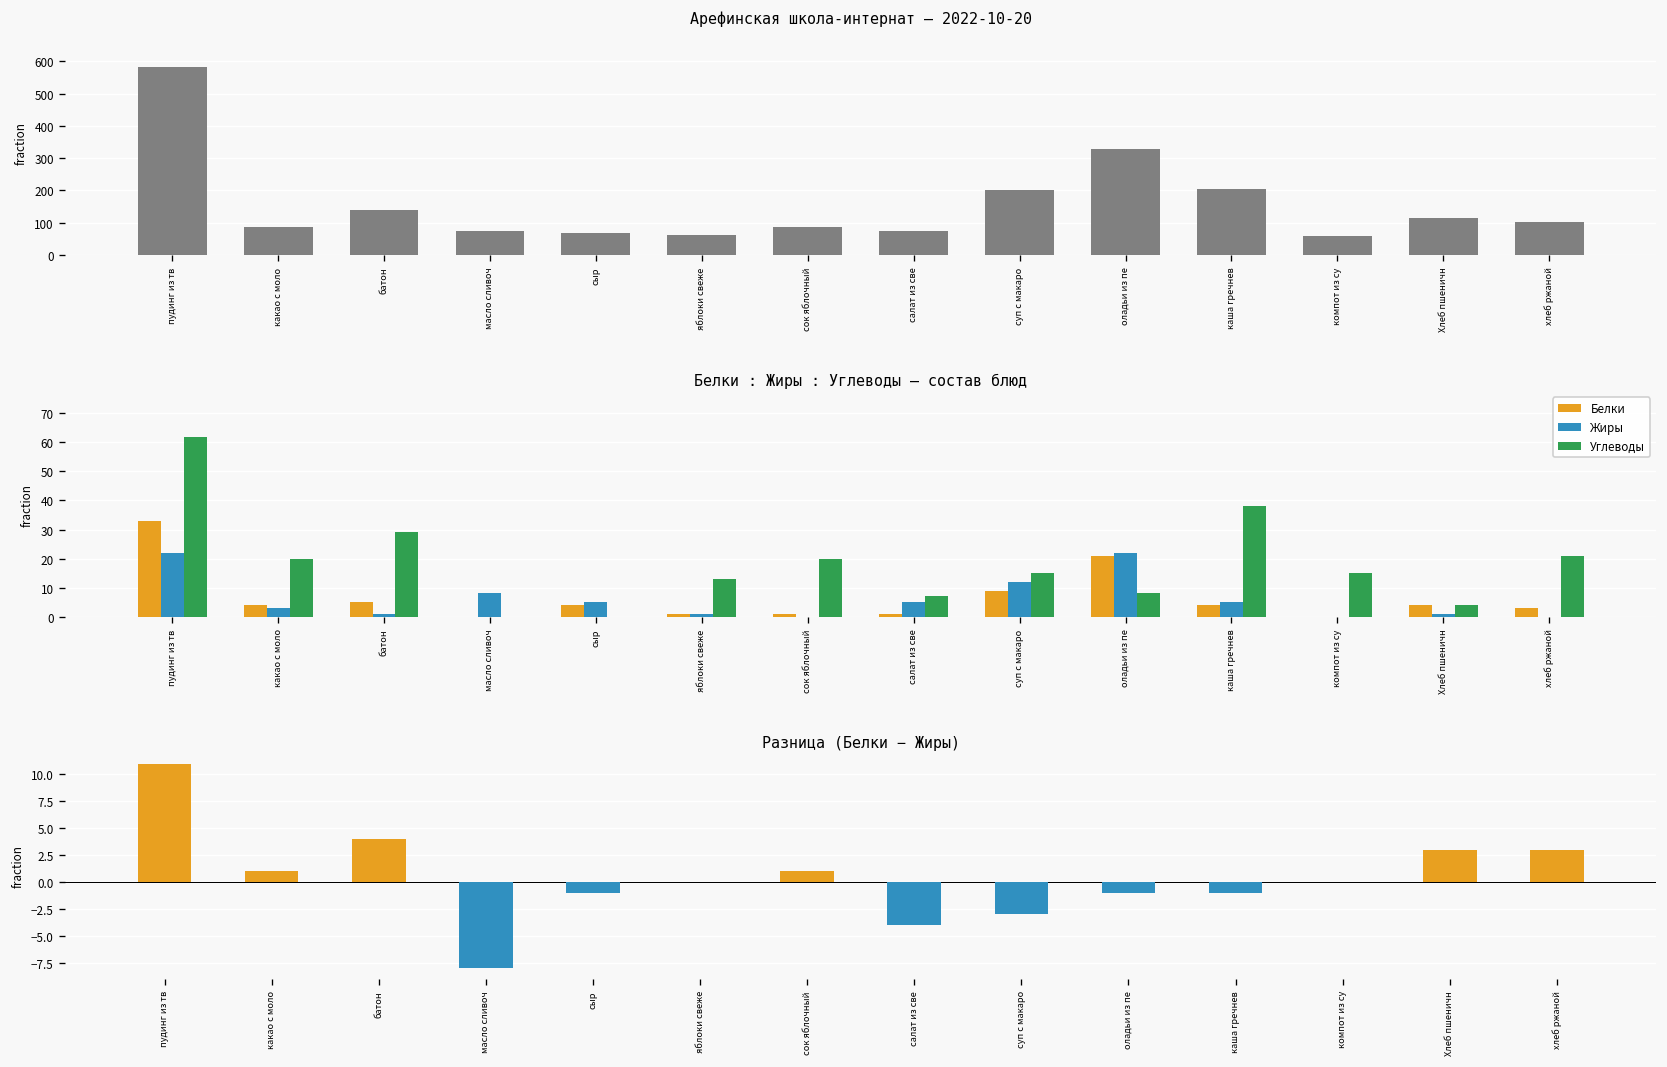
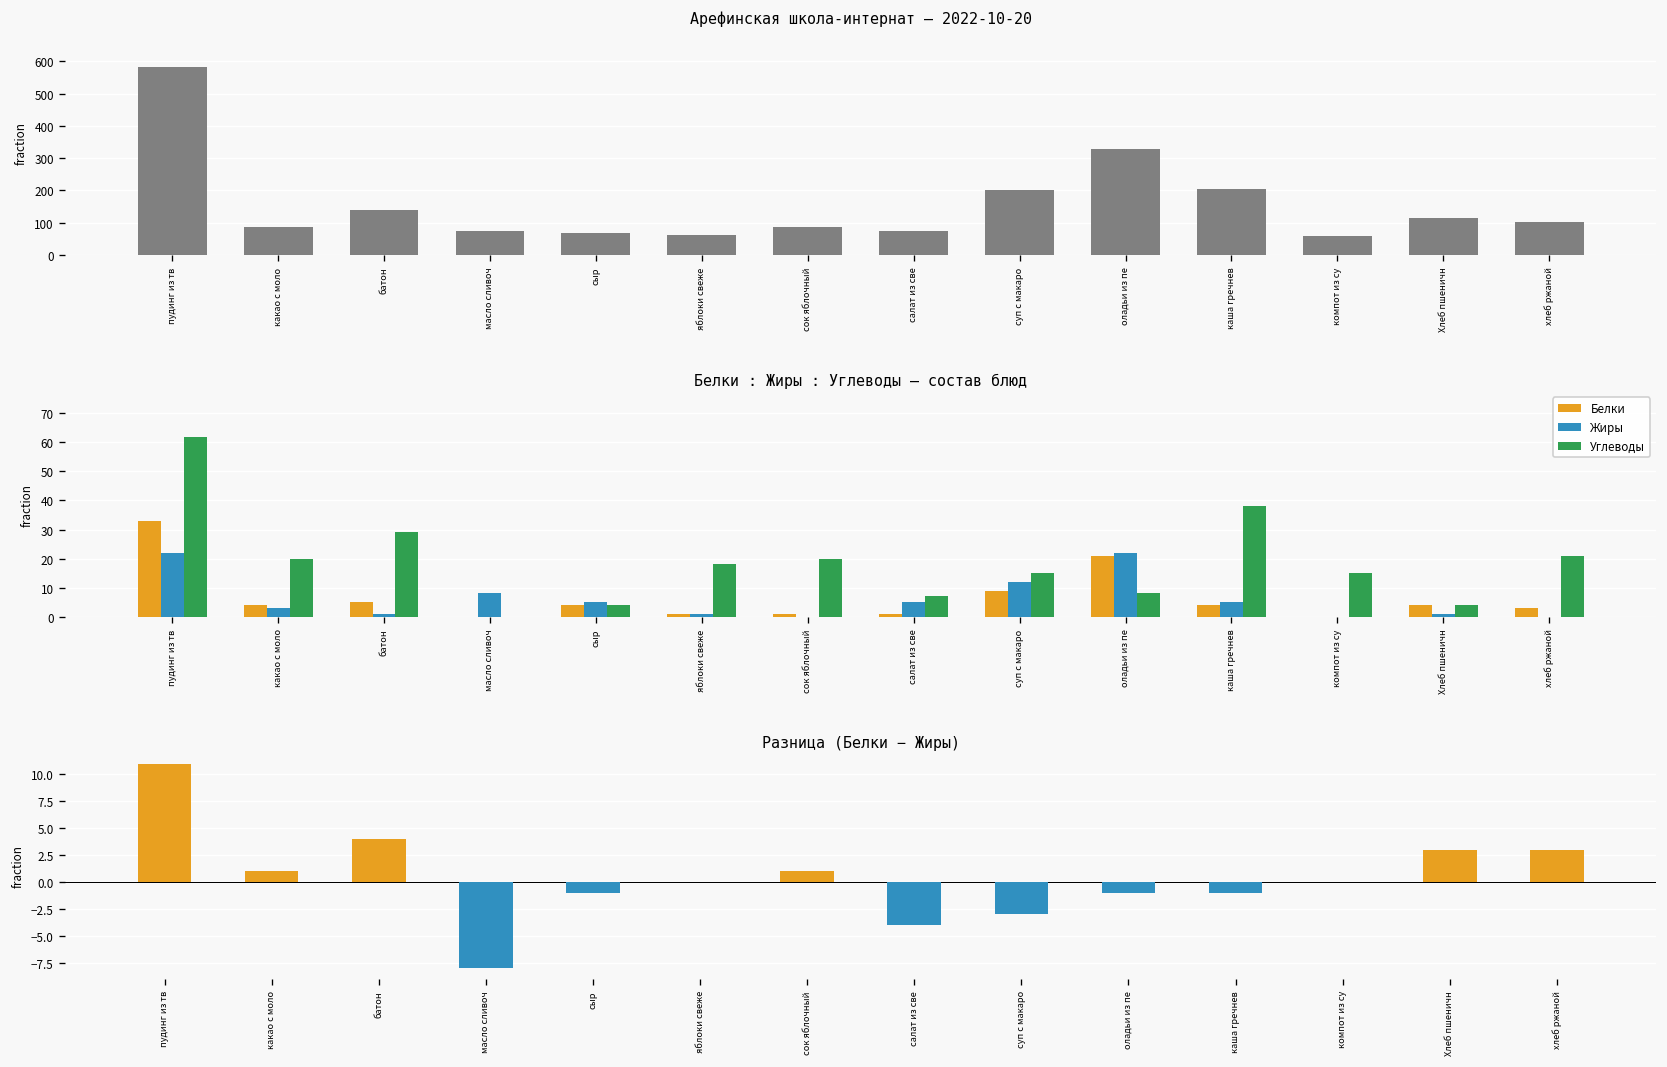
  {
    "Арефинская школа-интернат — 2022-10-20": {
      "пудинг из тв": 580,
      "какао с моло": 90,
      "батон": 140,
      "масло сливоч": 80,
      "сыр": 70,
      "яблоки свеже": 60,
      "сок яблочный": 90,
      "салат из све": 70,
      "суп с макаро": 200,
      "оладьи из пе": 330,
      "каша гречнев": 210,
      "компот из су": 60,
      "Хлеб пшеничн": 120,
      "хлеб ржаной": 100
    },
    "Белки : Жиры : Углеводы — состав блюд": {
      "Белки": {
        "пудинг из тв": 33,
        "какао с моло": 4,
        "батон": 5,
        "масло сливоч": 0,
        "сыр": 4,
        "суп с макаро": 9,
        "оладьи из пе": 21,
        "каша гречнев": 4,
        "компот из су": 0,
        "Хлеб пшеничн": 4,
        "хлеб ржаной": 3
      },
      "Жиры": {
        "пудинг из тв": 22,
        "какао с моло": 3,
        "масло сливоч": 8,
        "сыр": 5,
        "сок яблочный": 0,
        "салат из све": 5,
        "суп с макаро": 12,
        "оладьи из пе": 22,
        "каша гречнев": 5,
        "компот из су": 0,
        "хлеб ржаной": 0
      },
      "Углеводы": {
        "пудинг из тв": 62,
        "какао с моло": 20,
        "батон": 29,
        "масло сливоч": 0,
-       "сыр": 0,
-       "яблоки свеже": 13,
+       "сыр": 4,
+       "яблоки свеже": 18,
        "сок яблочный": 20,
        "салат из све": 7,
        "суп с макаро": 15,
        "оладьи из пе": 8,
        "каша гречнев": 38,
        "компот из су": 15,
        "Хлеб пшеничн": 4,
        "хлеб ржаной": 21
      }
    },
    "Разница (Белки − Жиры)": {
      "пудинг из тв": 11,
      "какао с моло": 1,
      "батон": 4,
      "масло сливоч": -8,
      "сыр": -1,
      "яблоки свеже": 0,
      "сок яблочный": 1,
      "салат из све": -4,
      "суп с макаро": -3,
      "оладьи из пе": -1,
      "каша гречнев": -1,
      "компот из су": 0,
      "Хлеб пшеничн": 3,
      "хлеб ржаной": 3
    }
  }
